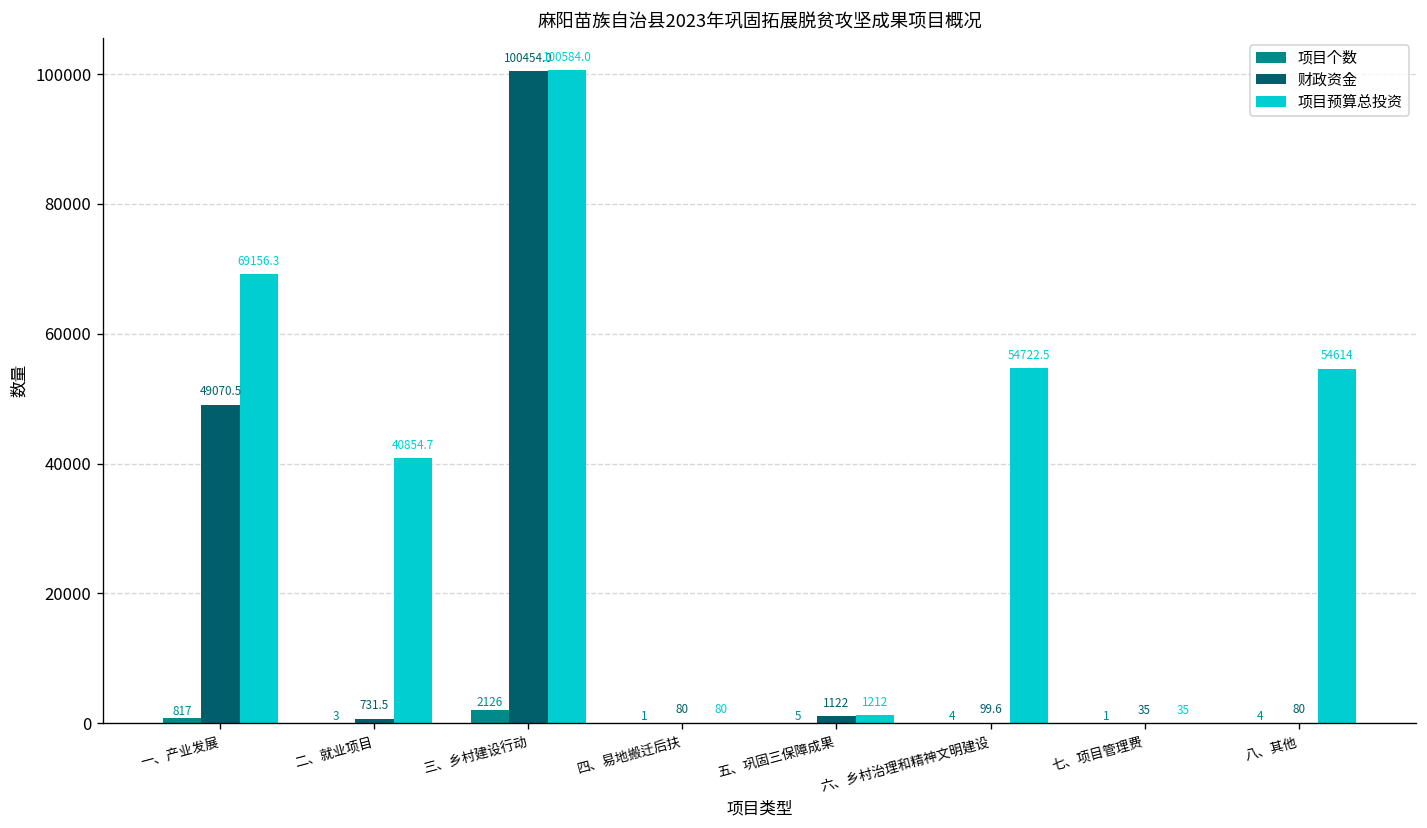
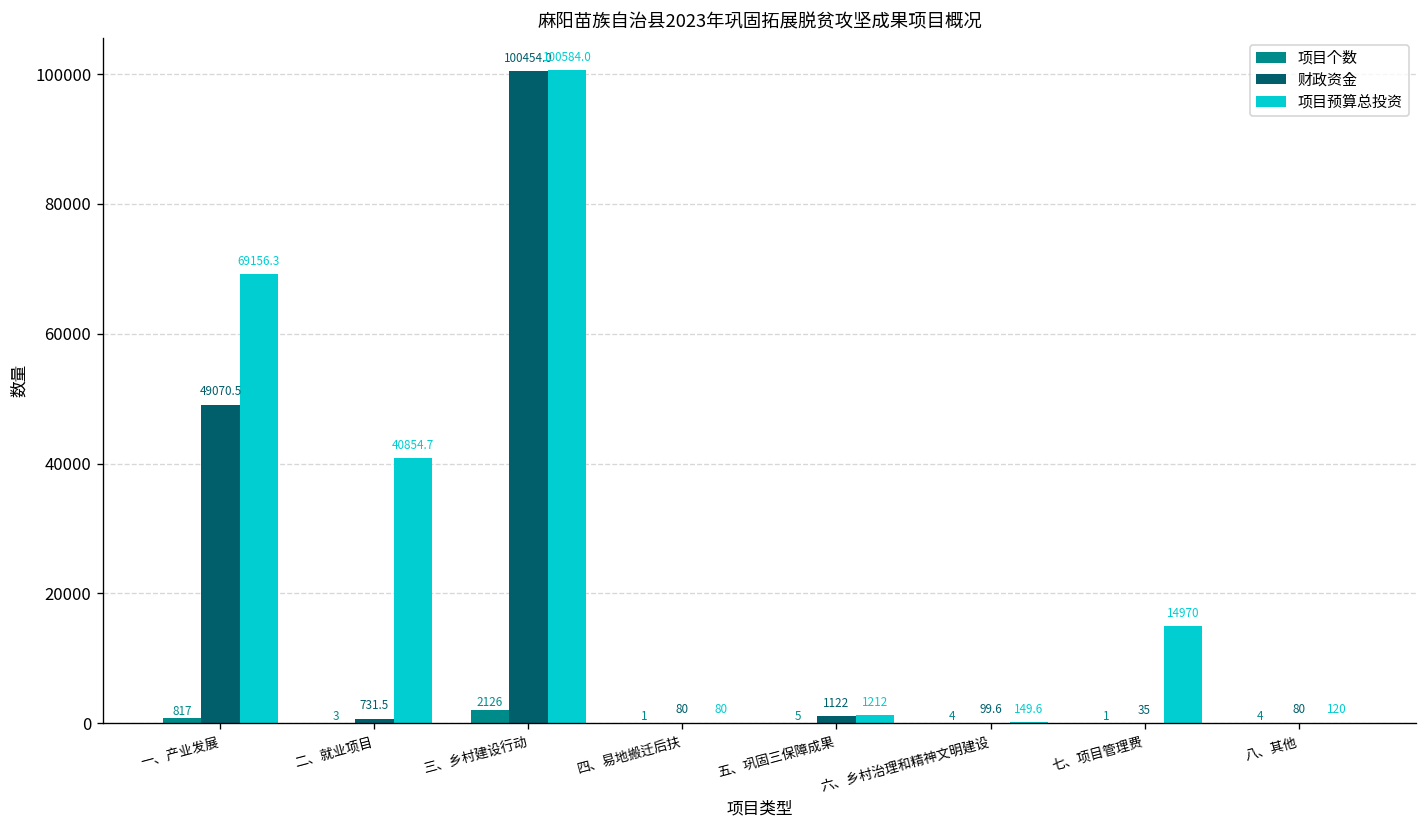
  {
    "项目预算总投资": {
      "一、产业发展": 69156.3,
      "二、就业项目": 40854.7,
      "四、易地搬迁后扶": 80,
      "五、巩固三保障成果": 1212,
-     "六、乡村治理和精神文明建设": 54722.5,
-     "七、项目管理费": 35,
-     "八、其他": 54614
+     "六、乡村治理和精神文明建设": 149.6,
+     "七、项目管理费": 14970,
+     "八、其他": 120
    }
  }
